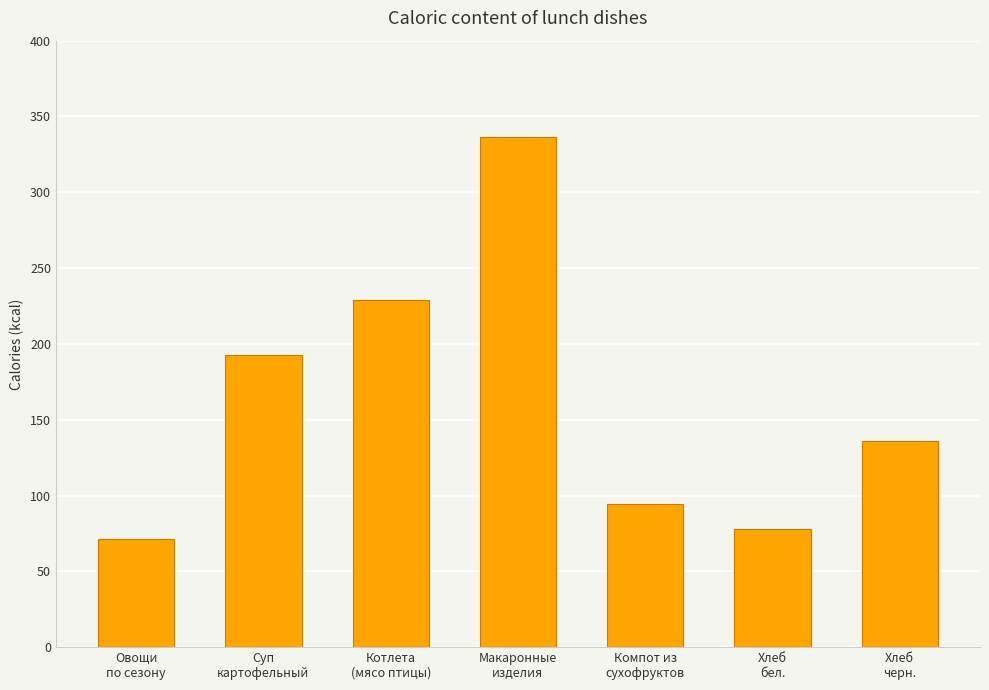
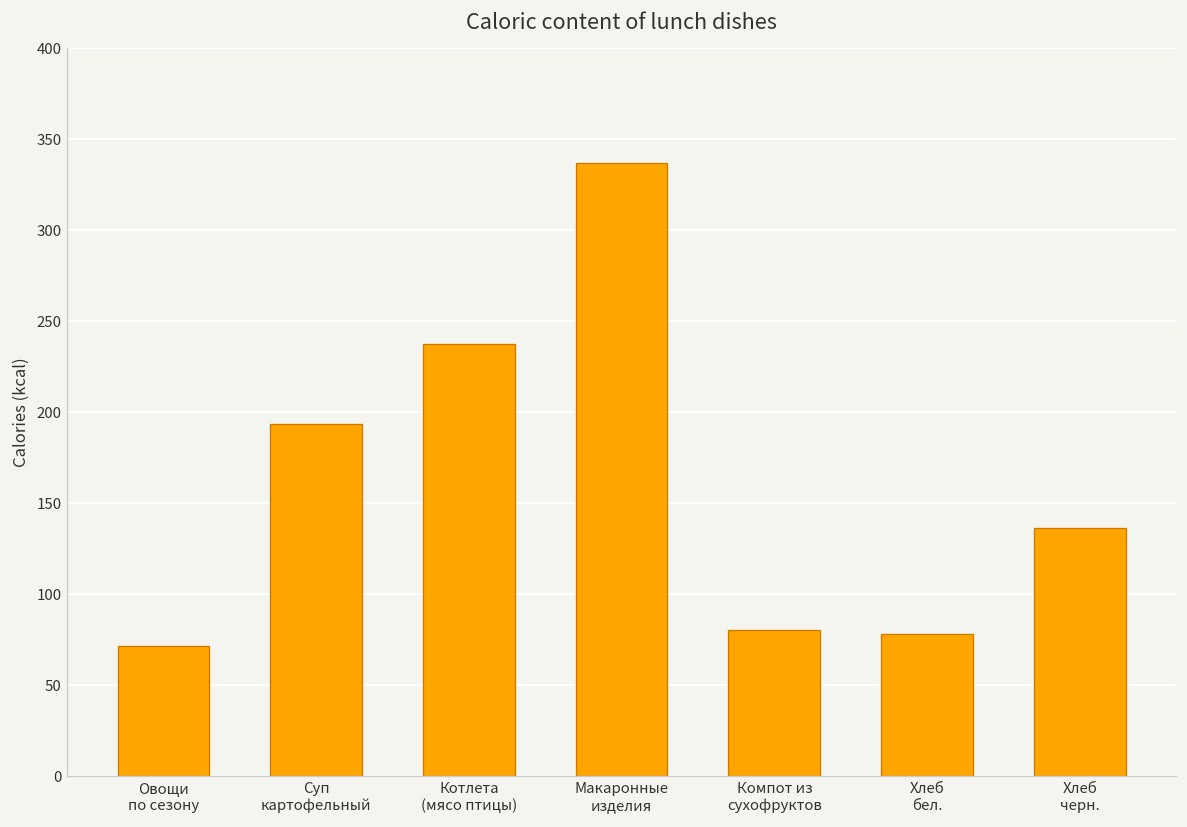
  {
    "Овощи по сезону": 71,
    "Суп картофельный": 193,
-   "Котлета (мясо птицы)": 229,
+   "Котлета (мясо птицы)": 237,
    "Макаронные изделия": 337,
-   "Компот из сухофруктов": 94,
+   "Компот из сухофруктов": 80,
    "Хлеб бел.": 78,
    "Хлеб черн.": 136
  }
